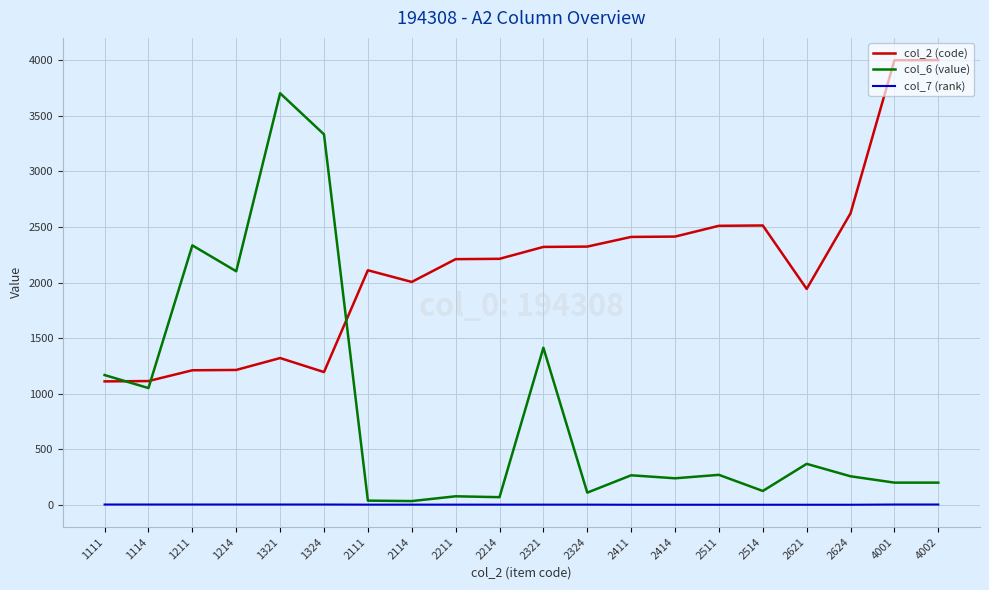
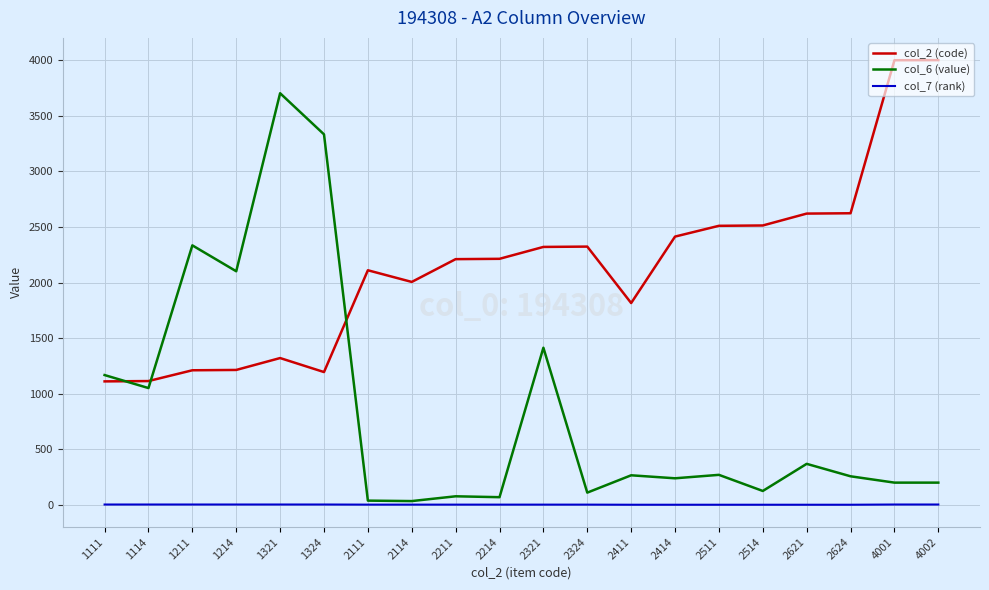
  {
    "col_2 (code)": {
      "1111": 1110,
      "1114": 1110,
      "1211": 1210,
      "1214": 1210,
      "1321": 1320,
      "1324": 1200,
      "2111": 2110,
      "2114": 2010,
      "2211": 2210,
      "2214": 2210,
      "2321": 2320,
      "2324": 2320,
-     "2411": 2410,
+     "2411": 1820,
      "2414": 2410,
      "2511": 2510,
      "2514": 2510,
-     "2621": 1940,
+     "2621": 2620,
      "2624": 2620
    },
    "col_6 (value)": {
      "1111": 1170,
      "1114": 1050,
      "1211": 2340,
      "1214": 2100,
      "1321": 3700,
      "1324": 3330,
      "2111": 40,
      "2114": 30,
      "2211": 80,
      "2214": 70,
      "2321": 1410,
      "2324": 110,
      "2411": 270,
      "2414": 240,
      "2511": 270,
      "2514": 130,
      "2621": 370,
      "2624": 260,
      "4001": 200,
      "4002": 200
    },
    "col_7 (rank)": {
      "1111": 0,
      "1114": 0,
      "1211": 0,
      "1214": 0,
      "1321": 0,
      "1324": 0,
      "2111": 0,
      "2114": 0,
      "2211": 0,
      "2214": 0,
      "2321": 0,
      "2324": 0,
      "2411": 0,
      "2414": 0,
      "2511": 0,
      "2514": 0,
      "2621": 0,
      "2624": 0,
      "4001": 0,
      "4002": 0
    }
  }
